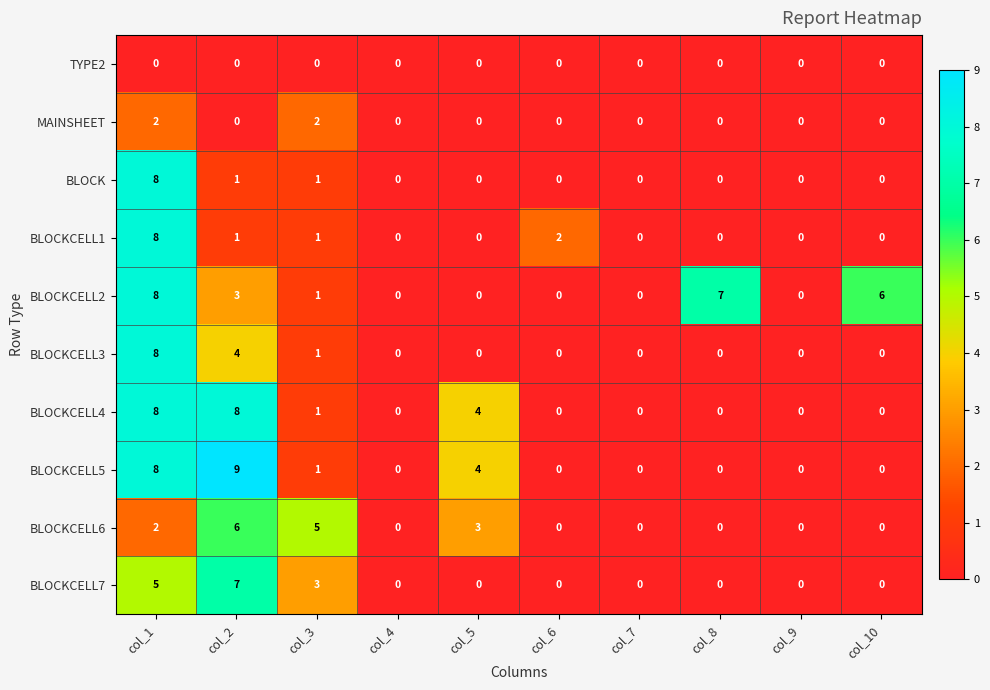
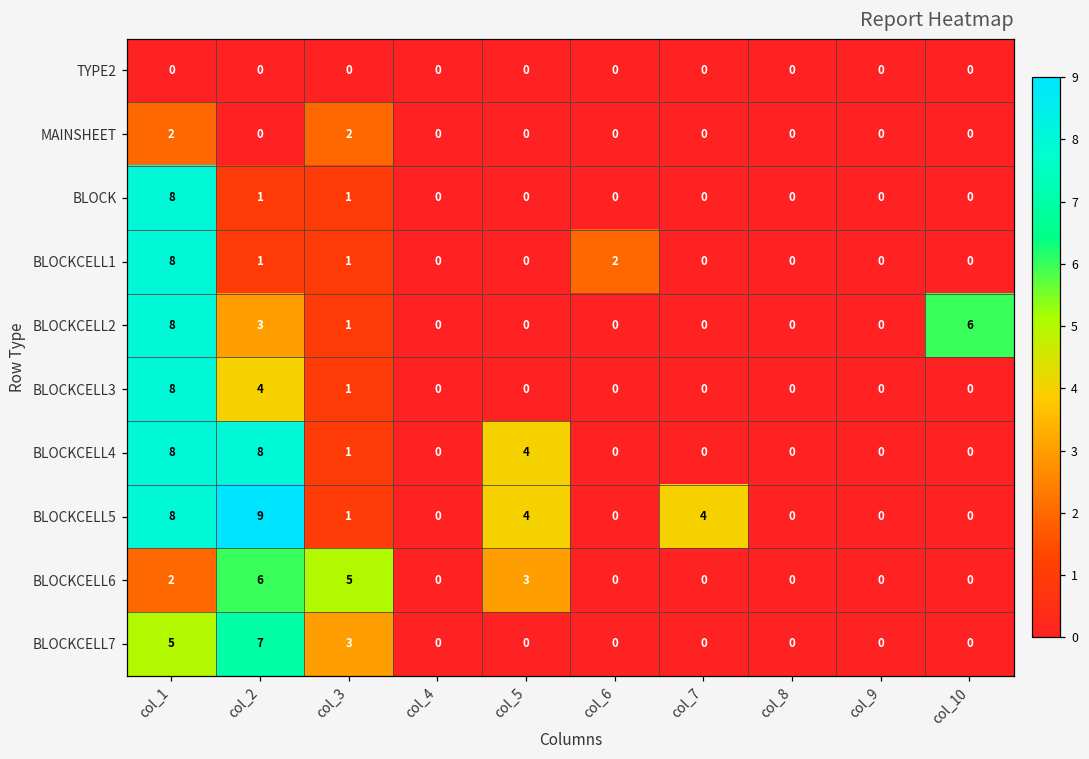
  {
    "TYPE2": {
      "col_1": 0,
      "col_2": 0,
      "col_3": 0,
      "col_4": 0,
      "col_5": 0,
      "col_6": 0,
      "col_7": 0,
      "col_8": 0,
      "col_9": 0,
      "col_10": 0
    },
    "MAINSHEET": {
      "col_1": 2,
      "col_2": 0,
      "col_3": 2,
      "col_4": 0,
      "col_5": 0,
      "col_6": 0,
      "col_7": 0,
      "col_8": 0,
      "col_9": 0,
      "col_10": 0
    },
    "BLOCK": {
      "col_1": 8,
      "col_2": 1,
      "col_3": 1,
      "col_4": 0,
      "col_5": 0,
      "col_6": 0,
      "col_7": 0,
      "col_8": 0,
      "col_9": 0,
      "col_10": 0
    },
    "BLOCKCELL1": {
      "col_1": 8,
      "col_2": 1,
      "col_3": 1,
      "col_4": 0,
      "col_5": 0,
      "col_6": 2,
      "col_7": 0,
      "col_8": 0,
      "col_9": 0,
      "col_10": 0
    },
    "BLOCKCELL2": {
      "col_1": 8,
      "col_2": 3,
      "col_3": 1,
      "col_4": 0,
      "col_5": 0,
      "col_6": 0,
      "col_7": 0,
-     "col_8": 7,
+     "col_8": 0,
      "col_9": 0,
      "col_10": 6
    },
    "BLOCKCELL3": {
      "col_1": 8,
      "col_2": 4,
      "col_3": 1,
      "col_4": 0,
      "col_5": 0,
      "col_6": 0,
      "col_7": 0,
      "col_8": 0,
      "col_9": 0,
      "col_10": 0
    },
    "BLOCKCELL4": {
      "col_1": 8,
      "col_2": 8,
      "col_3": 1,
      "col_4": 0,
      "col_5": 4,
      "col_6": 0,
      "col_7": 0,
      "col_8": 0,
      "col_9": 0,
      "col_10": 0
    },
    "BLOCKCELL5": {
      "col_1": 8,
      "col_2": 9,
      "col_3": 1,
      "col_4": 0,
      "col_5": 4,
      "col_6": 0,
-     "col_7": 0,
+     "col_7": 4,
      "col_8": 0,
      "col_9": 0,
      "col_10": 0
    },
    "BLOCKCELL6": {
      "col_1": 2,
      "col_2": 6,
      "col_3": 5,
      "col_4": 0,
      "col_5": 3,
      "col_6": 0,
      "col_7": 0,
      "col_8": 0,
      "col_9": 0,
      "col_10": 0
    },
    "BLOCKCELL7": {
      "col_1": 5,
      "col_2": 7,
      "col_3": 3,
      "col_4": 0,
      "col_5": 0,
      "col_6": 0,
      "col_7": 0,
      "col_8": 0,
      "col_9": 0,
      "col_10": 0
    }
  }
